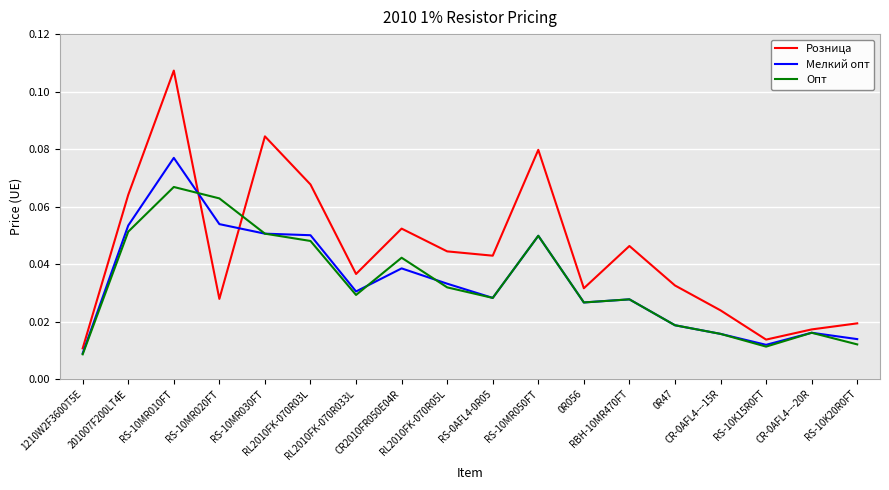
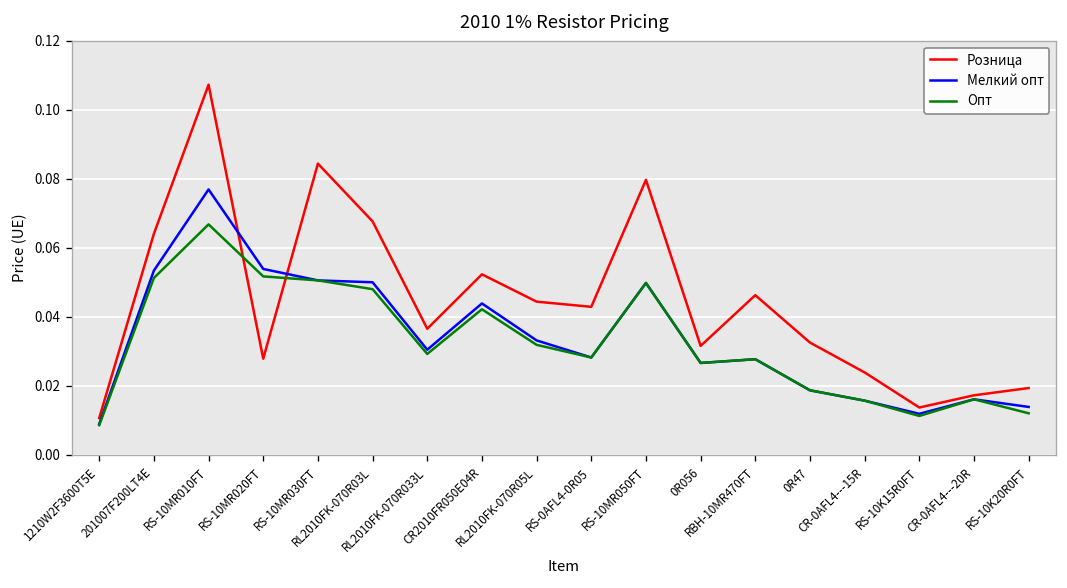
  {
    "Розница": {
      "1210W2F3600T5E": 0.011,
      "201007F200LT4E": 0.064,
      "RS-10MR010FT": 0.107,
      "RS-10MR020FT": 0.028,
      "RS-10MR030FT": 0.084,
      "RL2010FK-070R03L": 0.068,
      "RL2010FK-070R033L": 0.037,
      "CR2010FR050E04R": 0.052,
      "RL2010FK-070R05L": 0.044,
      "RS-0AFL4-0R05": 0.043,
      "RS-10MR050FT": 0.080,
      "0R056": 0.032,
      "RBH-10MR470FT": 0.046,
      "0R47": 0.033,
      "CR-0AFL4---15R": 0.024,
      "RS-10K15R0FT": 0.014,
      "CR-0AFL4---20R": 0.017,
      "RS-10K20R0FT": 0.019
    },
    "Мелкий опт": {
      "201007F200LT4E": 0.053,
      "RS-10MR010FT": 0.077,
      "RS-10MR020FT": 0.054,
      "RL2010FK-070R03L": 0.050,
      "RL2010FK-070R033L": 0.030,
-     "CR2010FR050E04R": 0.039,
+     "CR2010FR050E04R": 0.044,
      "RL2010FK-070R05L": 0.033,
      "RS-10K20R0FT": 0.014
    },
    "Опт": {
      "201007F200LT4E": 0.051,
      "RS-10MR010FT": 0.067,
-     "RS-10MR020FT": 0.063,
+     "RS-10MR020FT": 0.052,
      "RL2010FK-070R03L": 0.048,
      "RL2010FK-070R033L": 0.029,
      "CR2010FR050E04R": 0.042,
      "RL2010FK-070R05L": 0.032,
      "RS-10K20R0FT": 0.012
    }
  }
